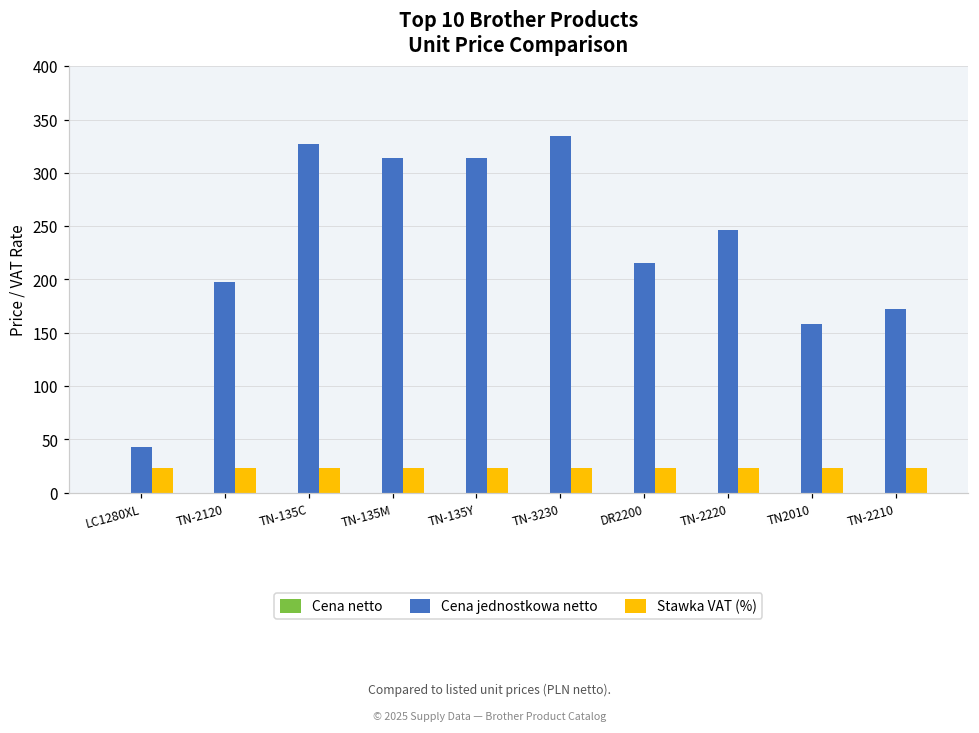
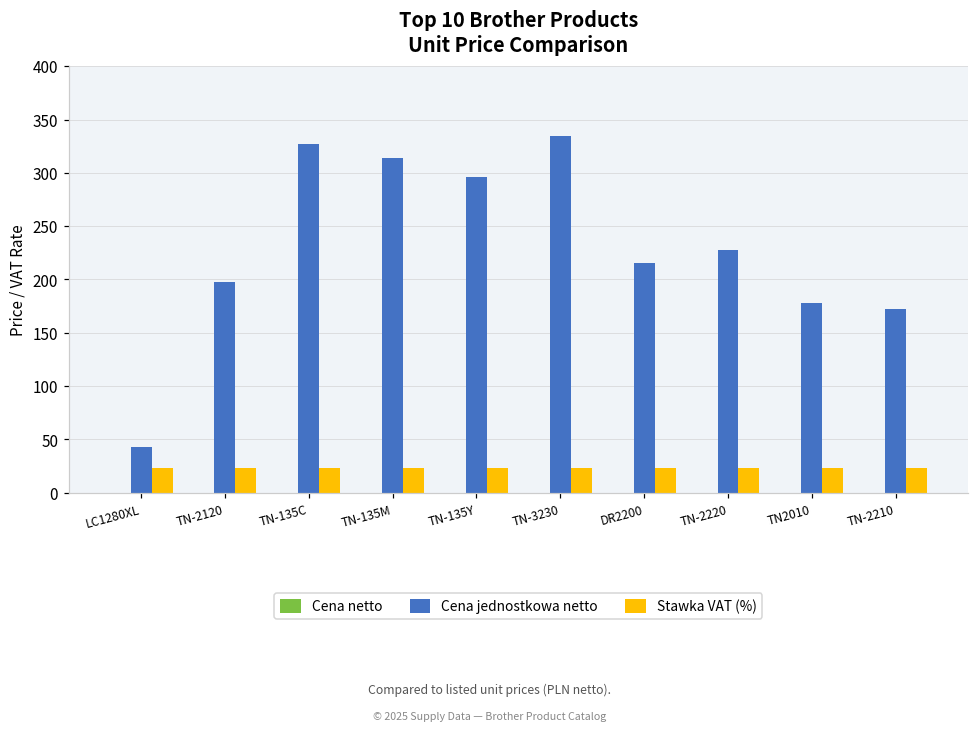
  {
    "Cena netto": {
      "LC1280XL": 0,
      "TN-2120": 0,
      "TN-135C": 0,
      "TN-135M": 0,
      "TN-135Y": 0,
      "TN-3230": 0,
      "DR2200": 0,
      "TN-2220": 0,
      "TN2010": 0,
      "TN-2210": 0
    },
    "Cena jednostkowa netto": {
      "LC1280XL": 40,
      "TN-2120": 200,
      "TN-135C": 330,
      "TN-135M": 310,
-     "TN-135Y": 310,
+     "TN-135Y": 300,
      "TN-3230": 330,
      "DR2200": 220,
-     "TN-2220": 250,
-     "TN2010": 160,
+     "TN-2220": 230,
+     "TN2010": 180,
      "TN-2210": 170
    },
    "Stawka VAT (%)": {
      "LC1280XL": 20,
      "TN-2120": 20,
      "TN-135C": 20,
      "TN-135M": 20,
      "TN-135Y": 20,
      "TN-3230": 20,
      "DR2200": 20,
      "TN-2220": 20,
      "TN2010": 20,
      "TN-2210": 20
    }
  }
